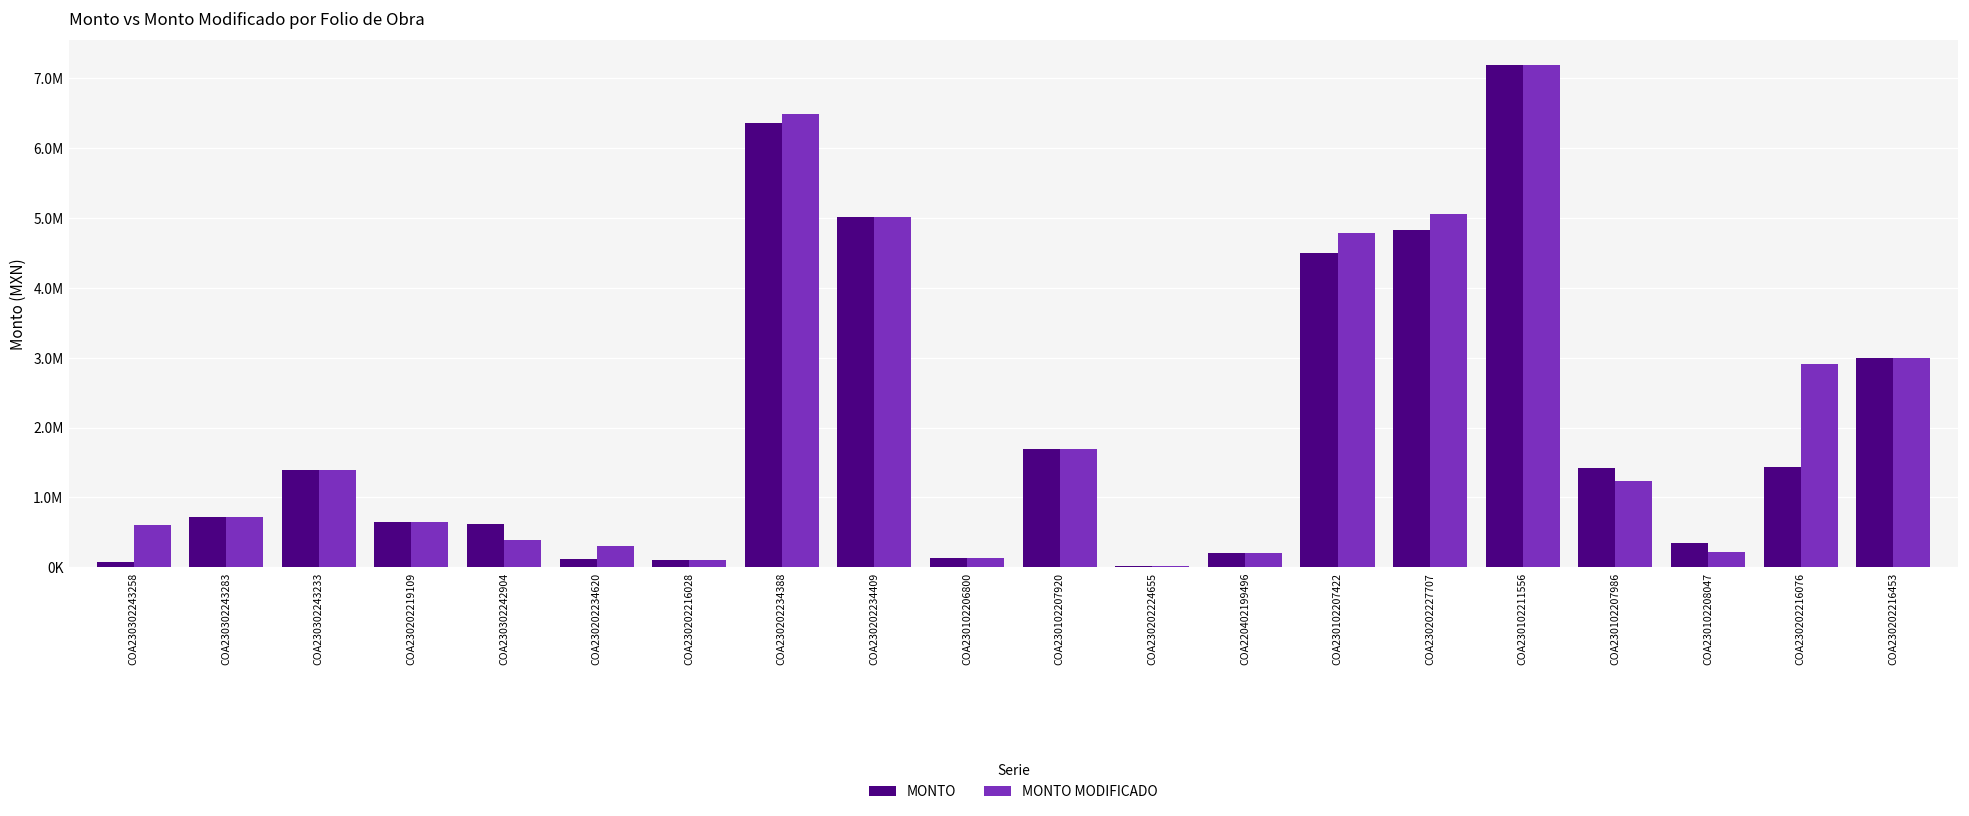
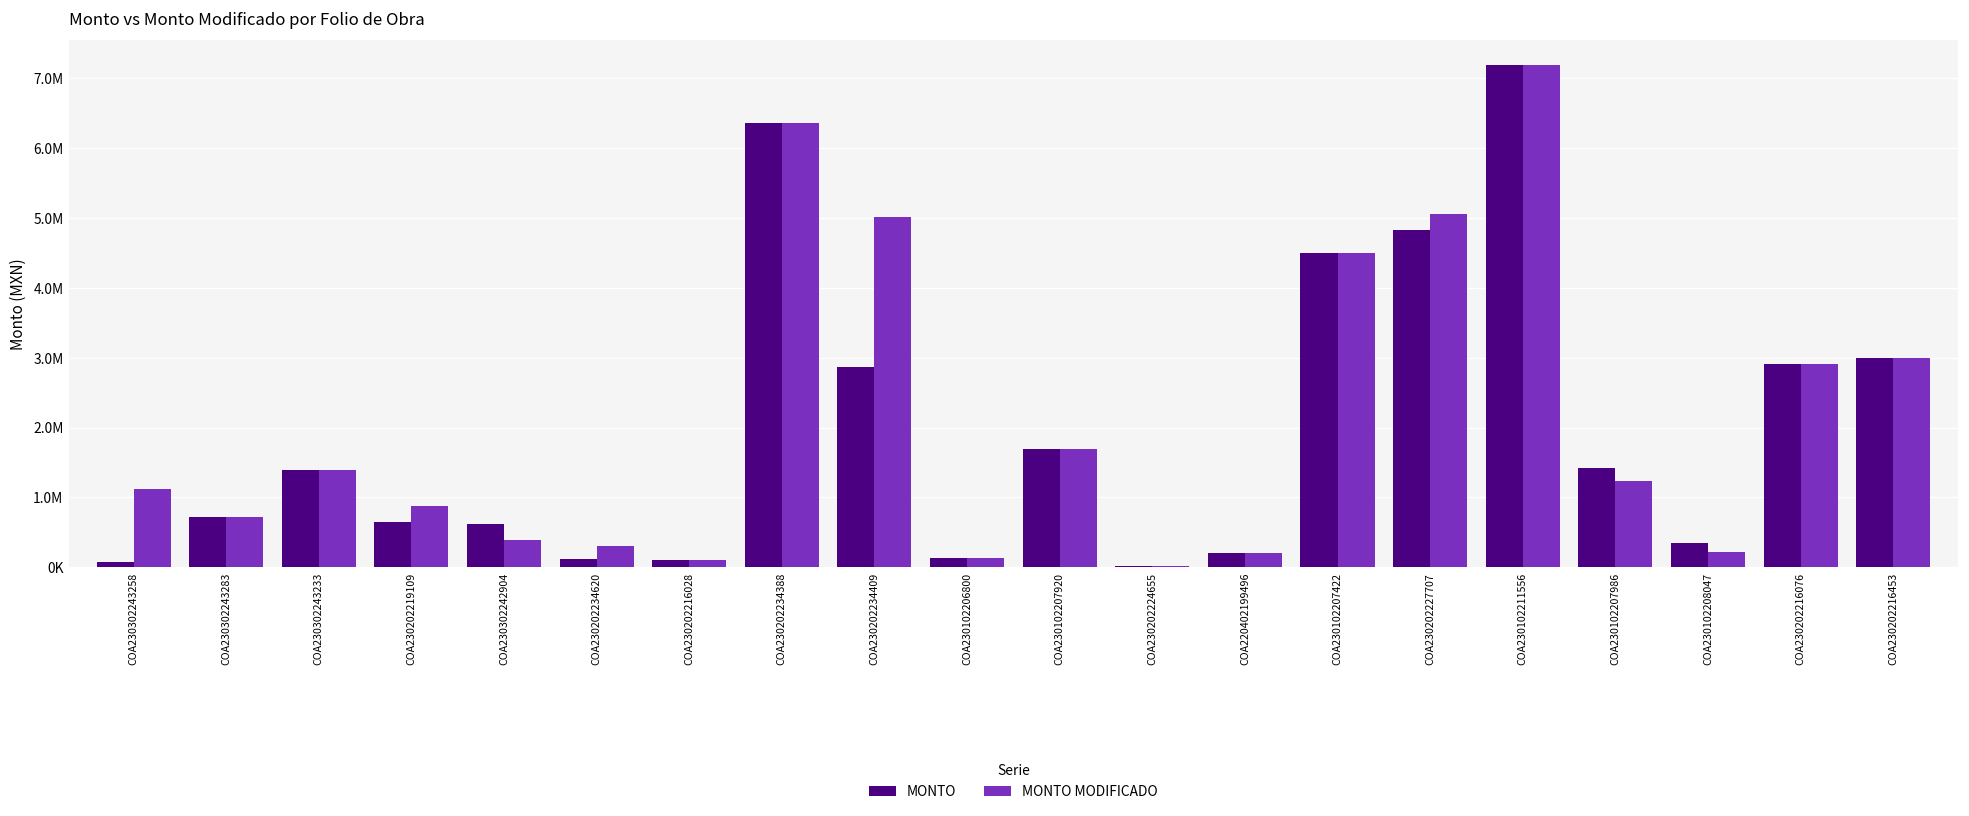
  {
    "MONTO": {
      "COA230302243258": 100000,
      "COA230302243283": 700000,
      "COA230302243233": 1400000,
      "COA230202219109": 600000,
      "COA230302242904": 600000,
      "COA230202234620": 100000,
      "COA230202216028": 100000,
      "COA230202234388": 6400000,
-     "COA230202234409": 5000000,
+     "COA230202234409": 2900000,
      "COA230102206800": 100000,
      "COA230102207920": 1700000,
      "COA220402199496": 200000,
      "COA230102207422": 4500000,
      "COA230202227707": 4800000,
      "COA230102211556": 7200000,
      "COA230102207986": 1400000,
      "COA230102208047": 300000,
-     "COA230202216076": 1400000,
+     "COA230202216076": 2900000,
      "COA230202216453": 3000000
    },
    "MONTO MODIFICADO": {
-     "COA230302243258": 600000,
+     "COA230302243258": 1100000,
      "COA230302243283": 700000,
      "COA230302243233": 1400000,
-     "COA230202219109": 600000,
+     "COA230202219109": 900000,
      "COA230302242904": 400000,
      "COA230202234620": 300000,
      "COA230202216028": 100000,
-     "COA230202234388": 6500000,
+     "COA230202234388": 6400000,
      "COA230202234409": 5000000,
      "COA230102206800": 100000,
      "COA230102207920": 1700000,
      "COA220402199496": 200000,
-     "COA230102207422": 4800000,
+     "COA230102207422": 4500000,
      "COA230202227707": 5100000,
      "COA230102211556": 7200000,
      "COA230102207986": 1200000,
      "COA230102208047": 200000,
      "COA230202216076": 2900000,
      "COA230202216453": 3000000
    }
  }
